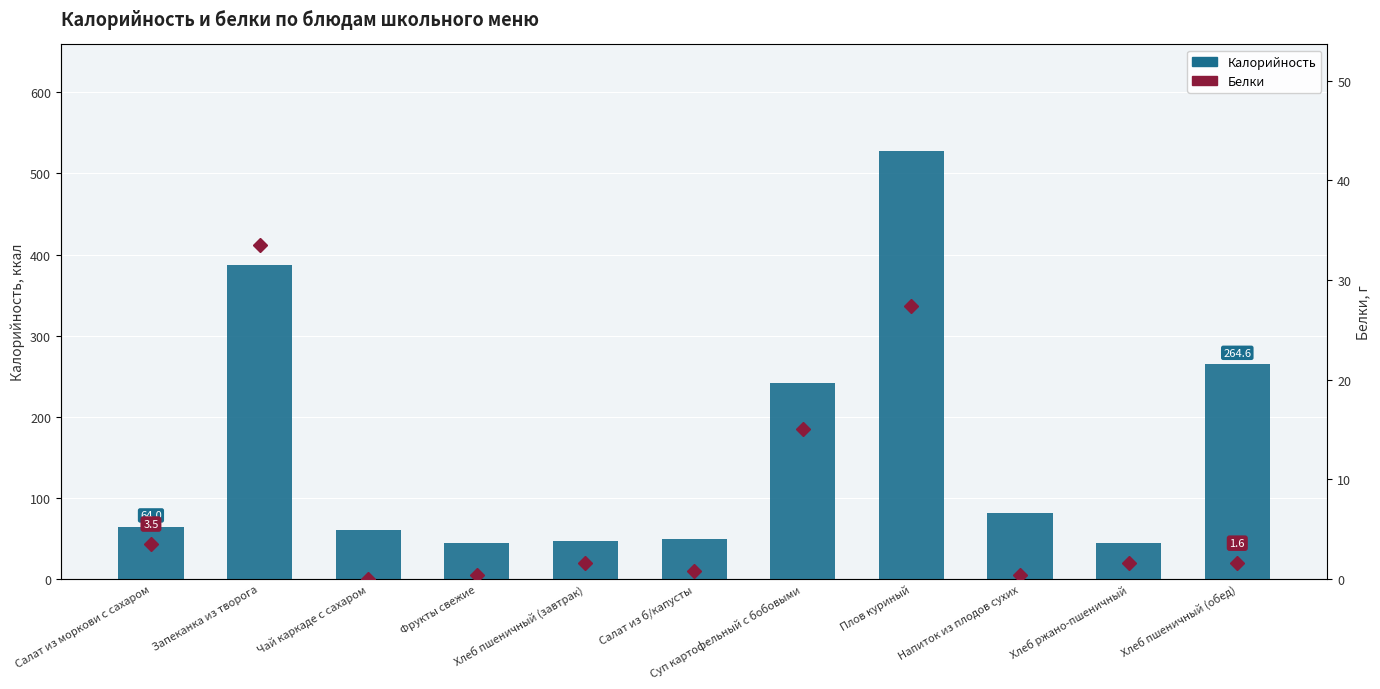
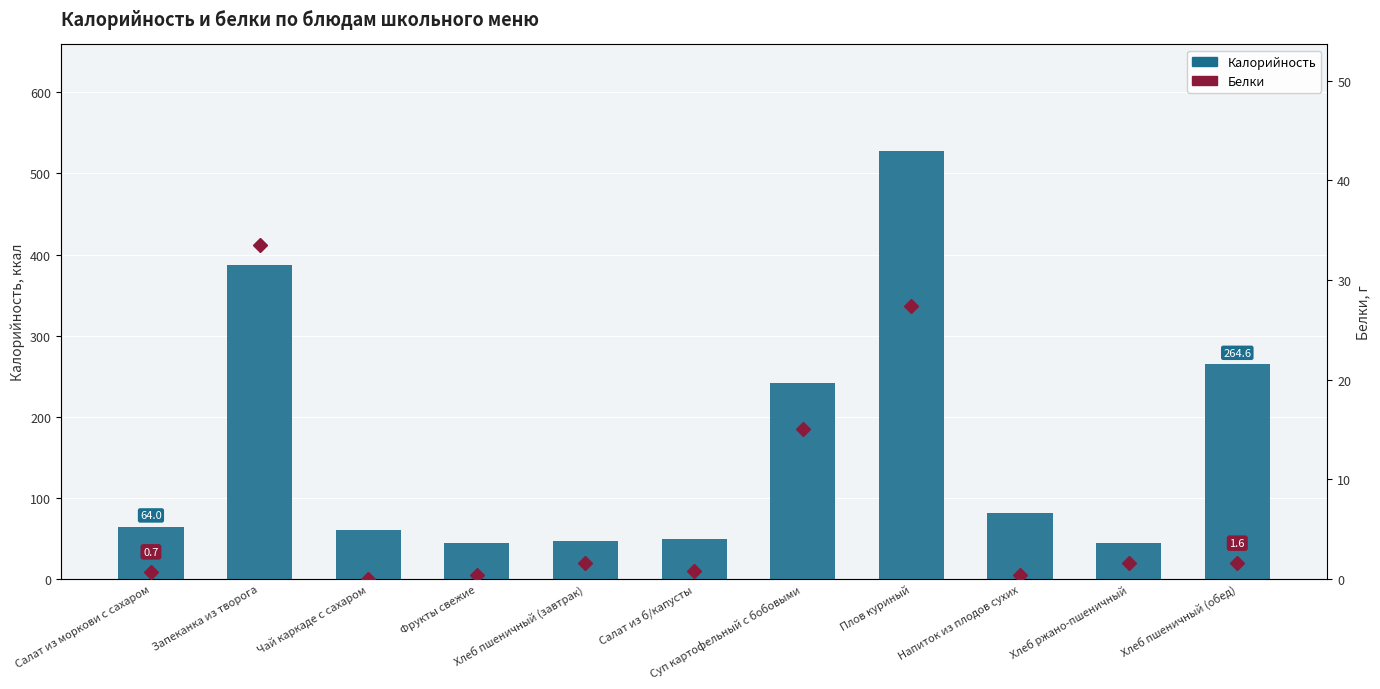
  {
    "Белки": {
-     "Салат из моркови с сахаром": 3.5
+     "Салат из моркови с сахаром": 0.7
    }
  }
